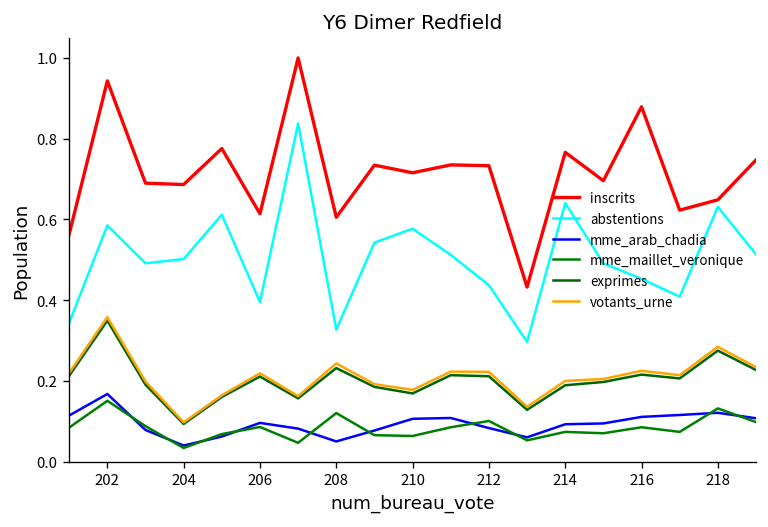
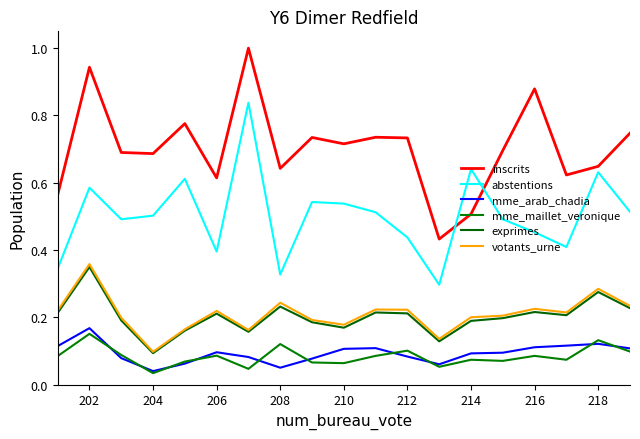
  {
    "inscrits": {
      "202": 0.94,
      "204": 0.69,
      "206": 0.61,
-     "208": 0.61,
+     "208": 0.64,
      "210": 0.72,
      "212": 0.73,
-     "214": 0.77,
+     "214": 0.51,
      "216": 0.88,
      "218": 0.65
    },
    "abstentions": {
      "202": 0.59,
      "204": 0.50,
      "206": 0.40,
      "208": 0.33,
-     "210": 0.58,
+     "210": 0.54,
      "212": 0.44,
      "214": 0.64,
      "216": 0.45,
      "218": 0.63
    },
    "mme_arab_chadia": {
      "202": 0.17,
      "206": 0.10,
      "208": 0.05,
      "210": 0.11,
      "212": 0.08,
      "214": 0.09,
      "216": 0.11,
      "218": 0.12
    },
    "votants_urne": {
      "202": 0.36,
      "206": 0.22,
      "208": 0.24,
      "210": 0.18,
      "212": 0.22,
      "214": 0.20,
      "216": 0.23,
      "218": 0.28
    }
  }
